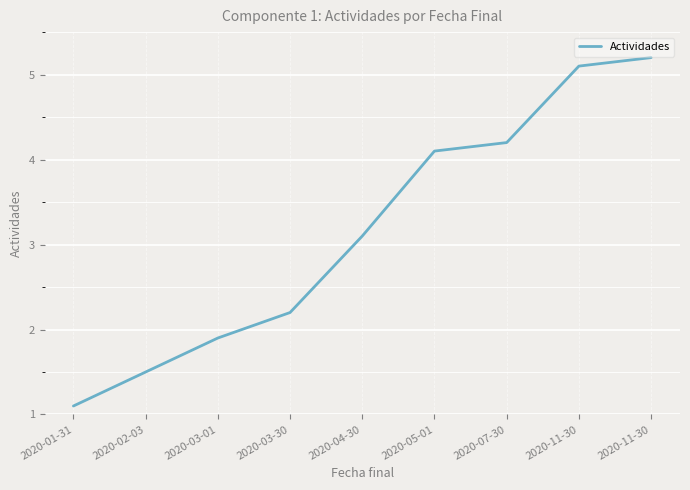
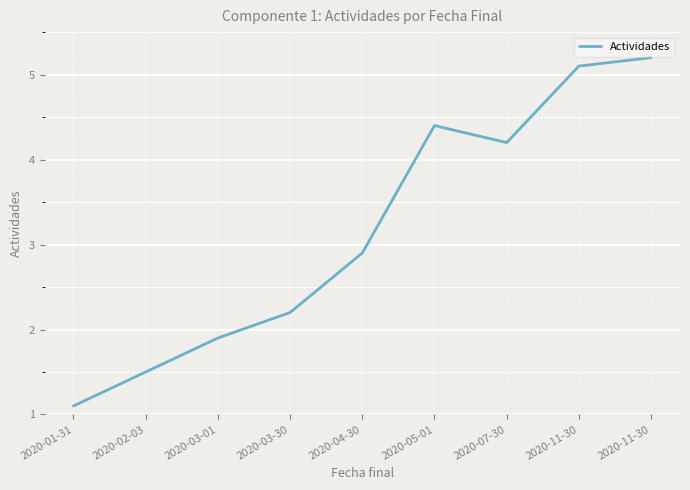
  {
    "2020-01-31": 1.1,
    "2020-02-03": 1.5,
    "2020-03-01": 1.9,
    "2020-03-30": 2.2,
-   "2020-04-30": 3.1,
-   "2020-05-01": 4.1,
+   "2020-04-30": 2.9,
+   "2020-05-01": 4.4,
    "2020-07-30": 4.2
  }
